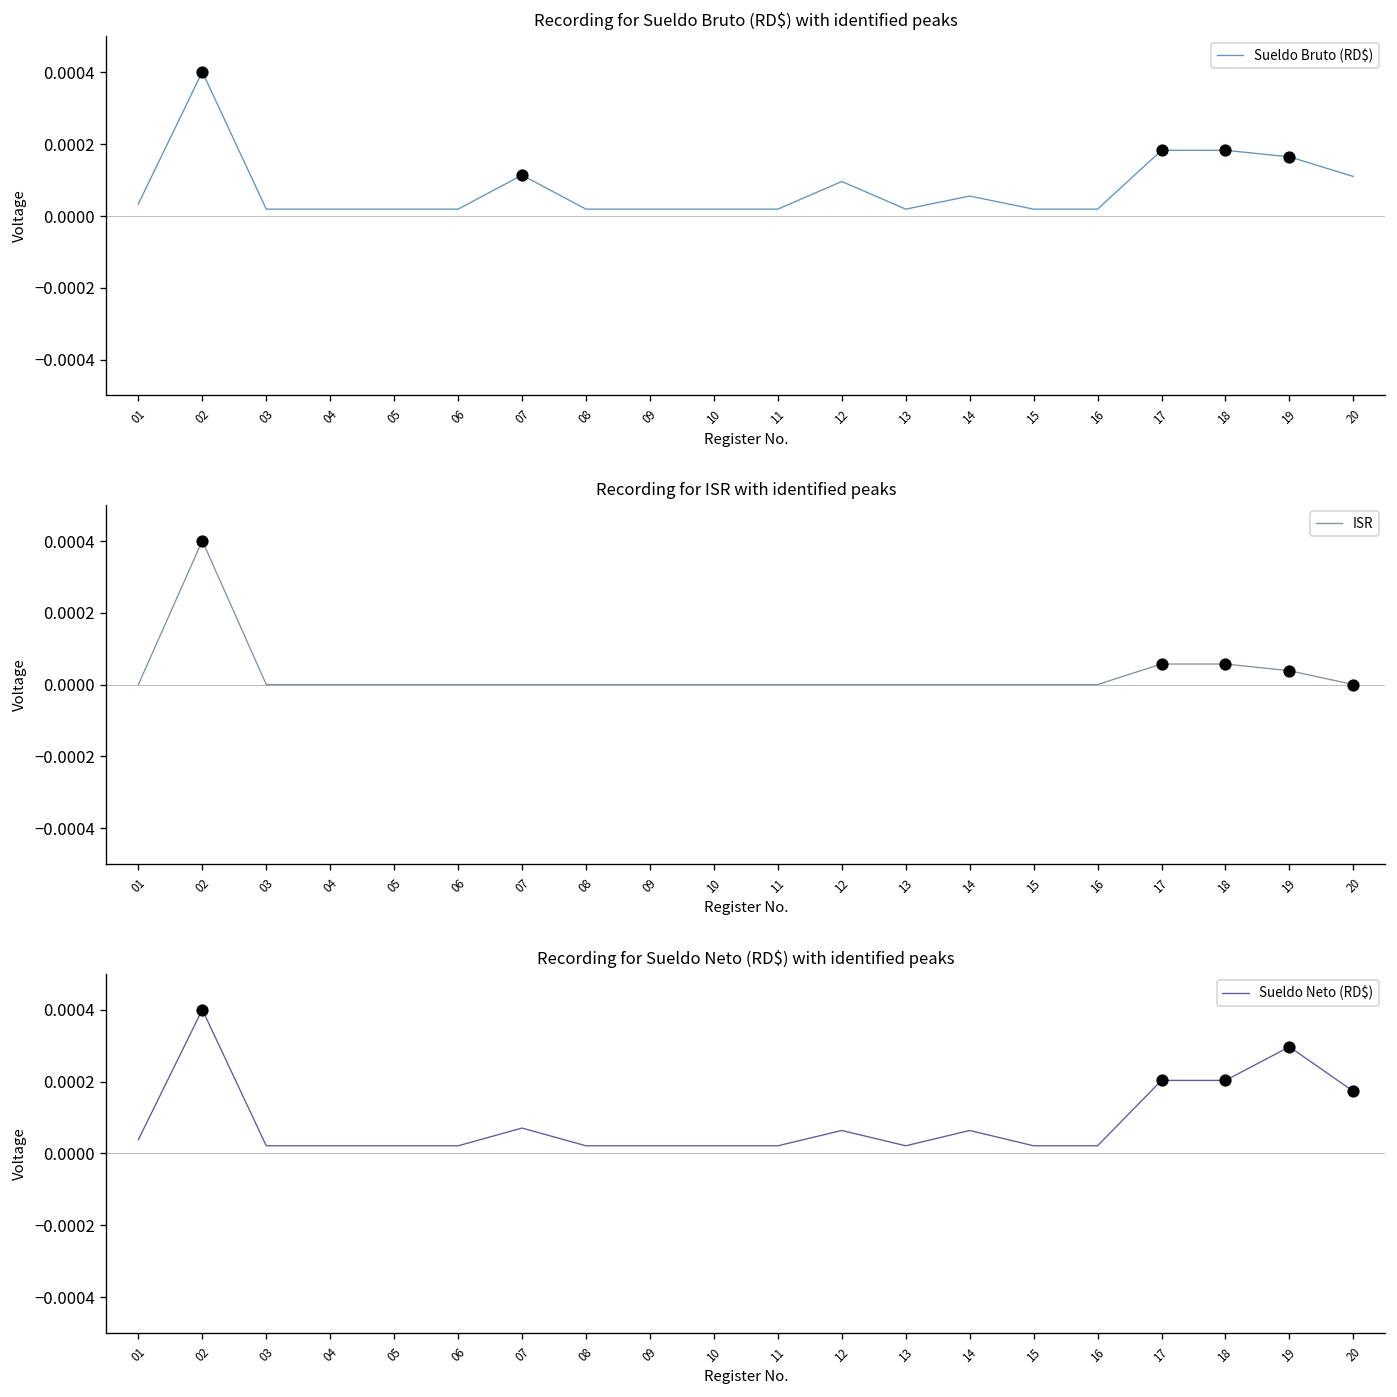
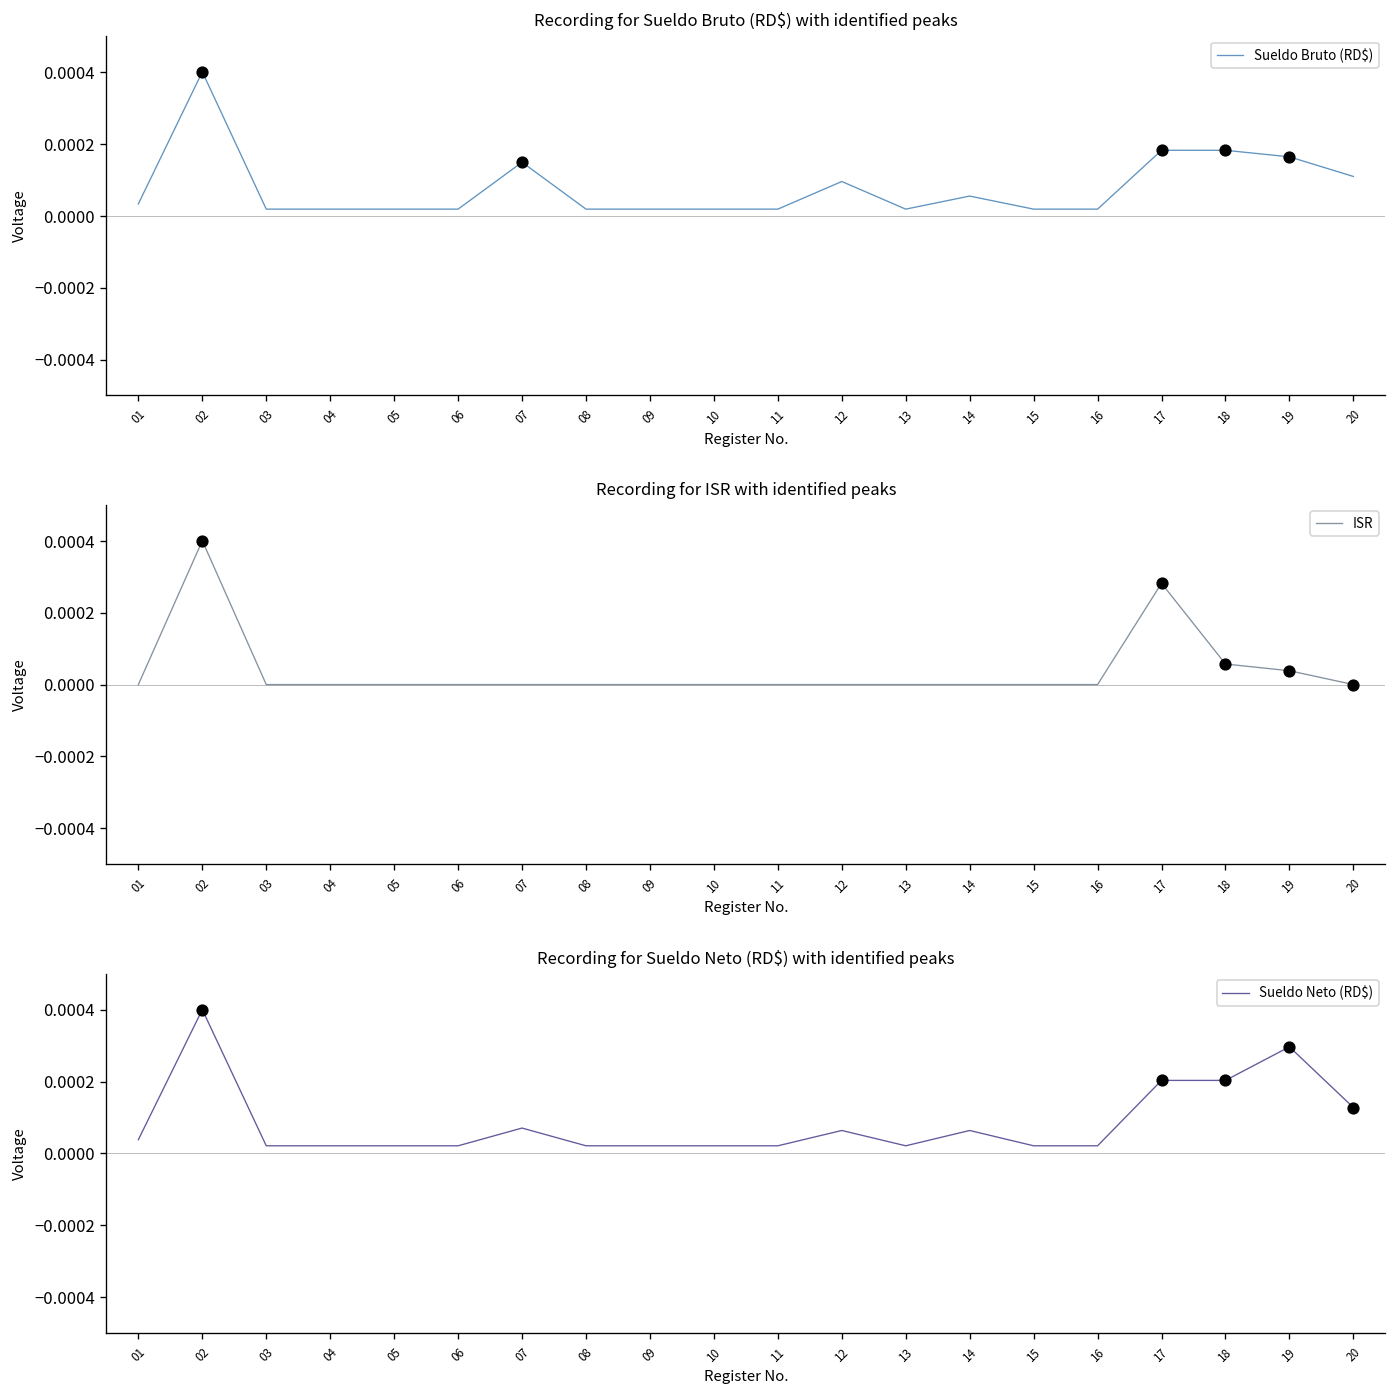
  {
    "Recording for Sueldo Bruto (RD$) with identified peaks": {
      "Sueldo Bruto (RD$)": {
        "01": 0.00003,
        "03": 0.00002,
        "04": 0.00002,
        "05": 0.00002,
        "06": 0.00002,
-       "07": 0.00011,
+       "07": 0.00015,
        "08": 0.00002,
        "09": 0.00002,
        "10": 0.00002,
        "11": 0.00002,
        "12": 0.00010,
        "13": 0.00002,
        "14": 0.00005,
        "15": 0.00002,
        "16": 0.00002,
        "20": 0.00011
      }
    },
    "Recording for ISR with identified peaks": {
      "ISR": {
        "01": 0.00000,
        "03": 0.00000,
        "04": 0.00000,
        "05": 0.00000,
        "06": 0.00000,
        "07": 0.00000,
        "08": 0.00000,
        "09": 0.00000,
        "10": 0.00000,
        "11": 0.00000,
        "12": 0.00000,
        "13": 0.00000,
        "14": 0.00000,
        "15": 0.00000,
        "16": 0.00000,
-       "17": 0.00006
+       "17": 0.00028
      }
    },
    "Recording for Sueldo Neto (RD$) with identified peaks": {
      "Sueldo Neto (RD$)": {
        "01": 0.00004,
        "03": 0.00002,
        "04": 0.00002,
        "05": 0.00002,
        "06": 0.00002,
        "07": 0.00007,
        "08": 0.00002,
        "09": 0.00002,
        "10": 0.00002,
        "11": 0.00002,
        "12": 0.00006,
        "13": 0.00002,
        "14": 0.00006,
        "15": 0.00002,
        "16": 0.00002,
-       "20": 0.00017
+       "20": 0.00013
      }
    }
  }
